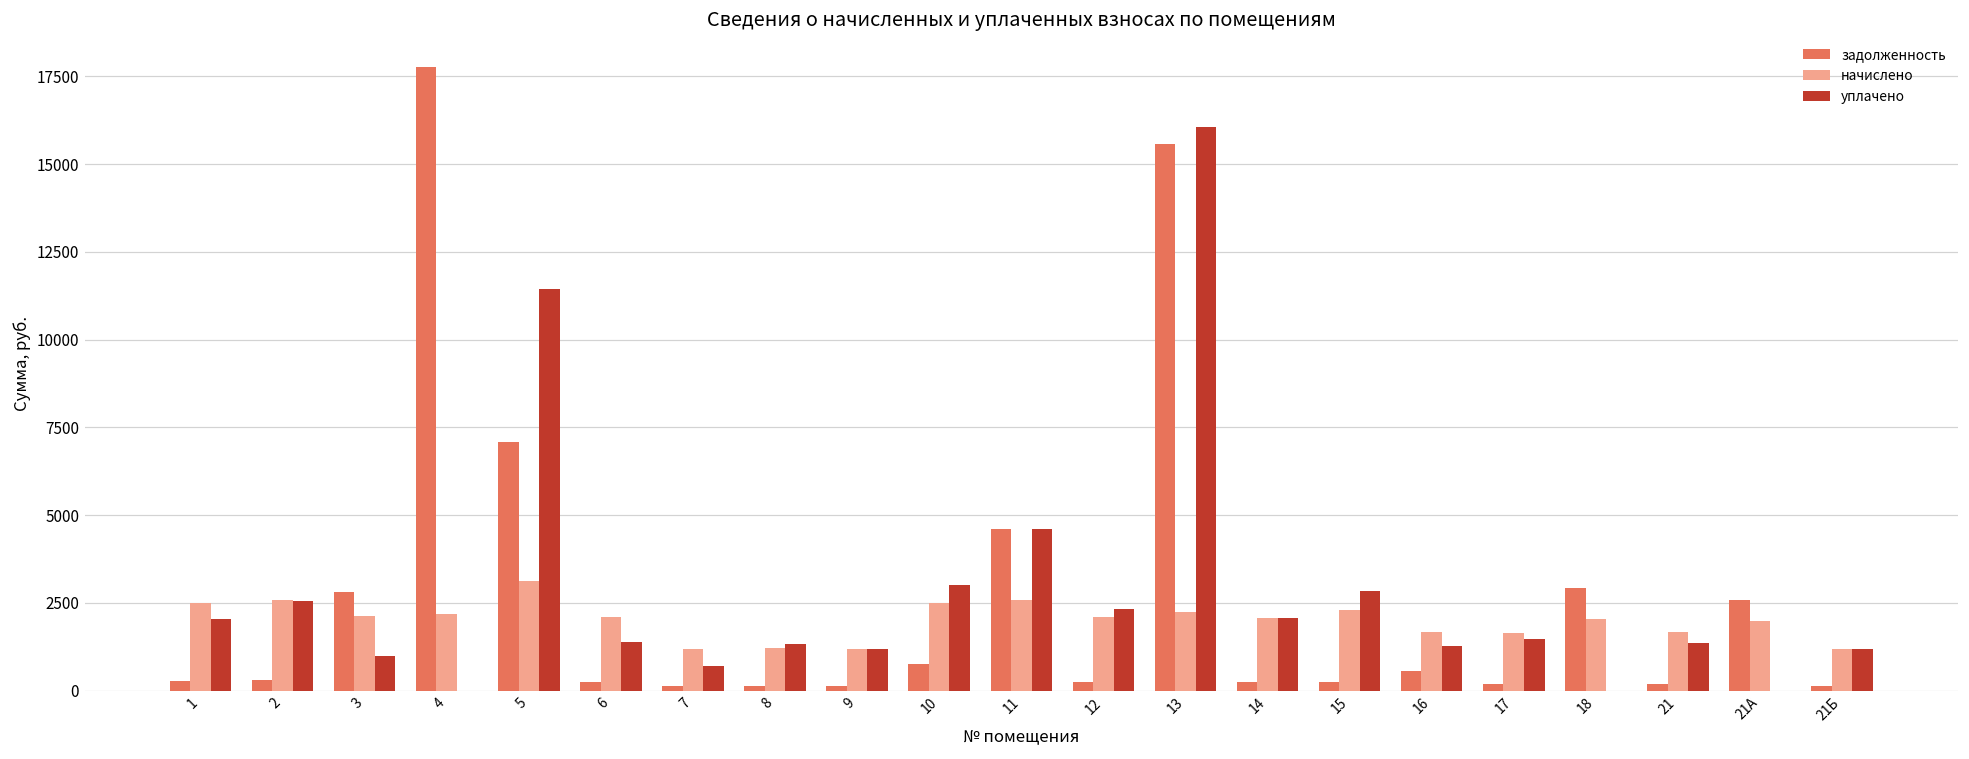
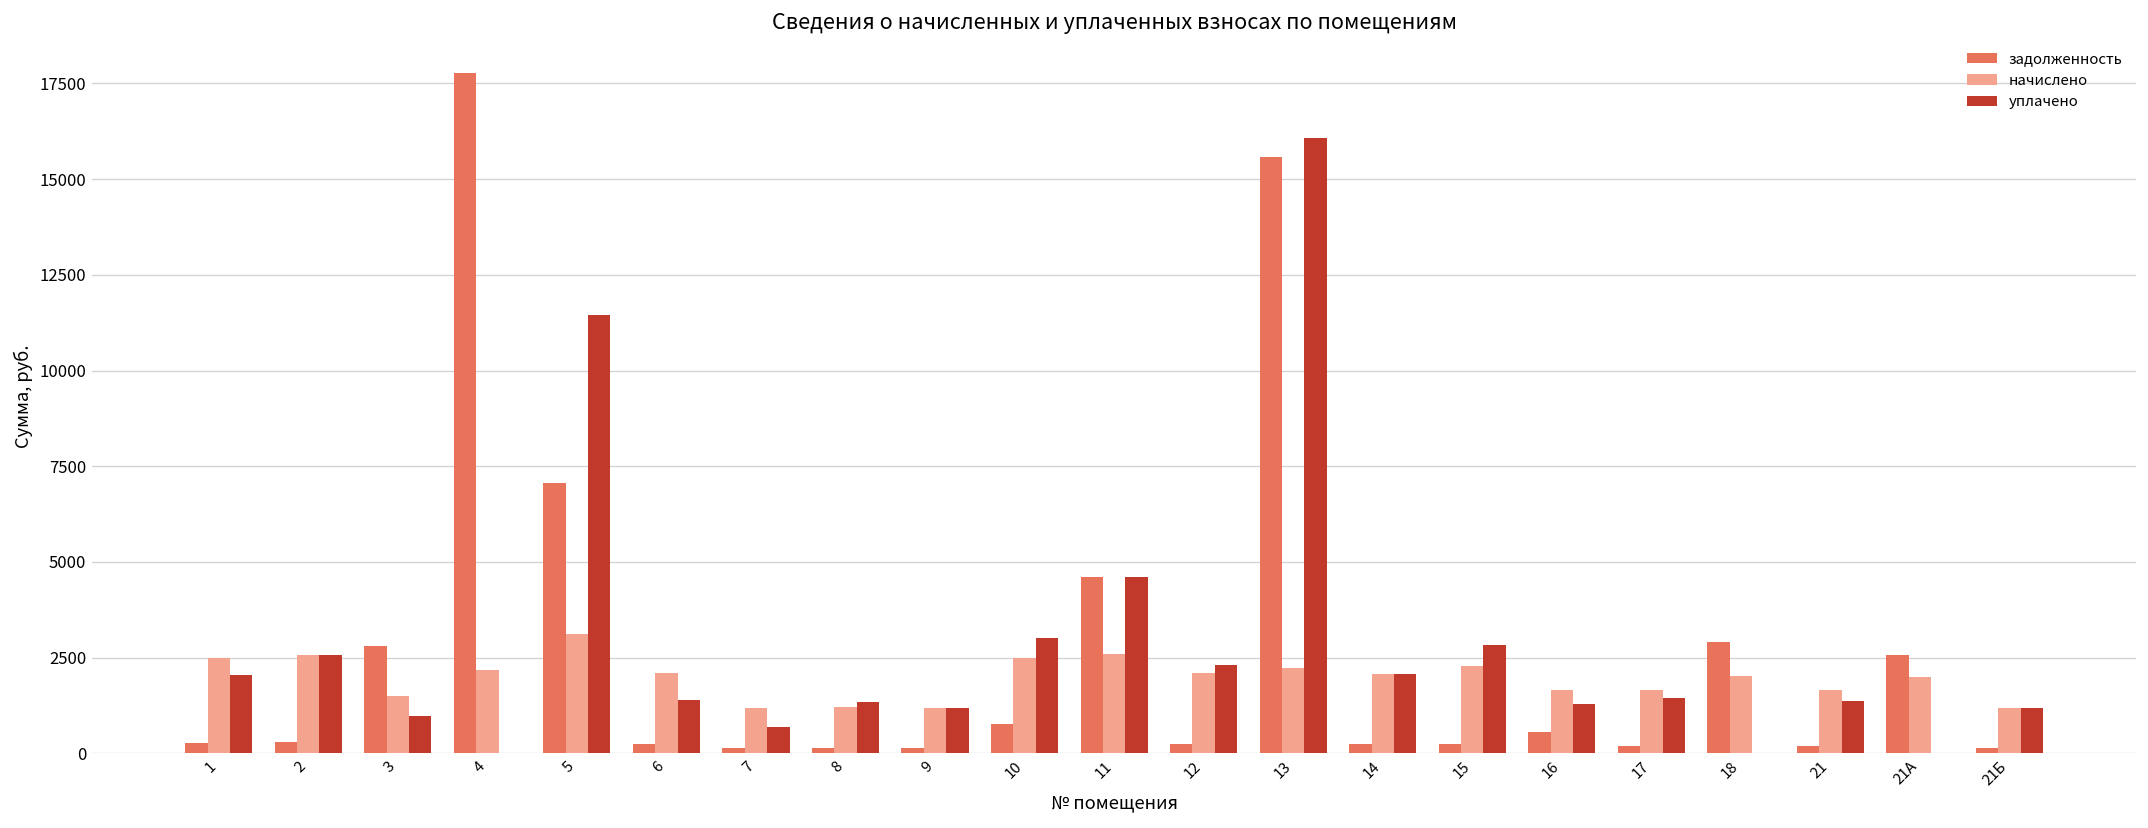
  {
    "задолженность": {
      "1": 300,
      "2": 300,
      "3": 2800,
      "4": 17800,
      "5": 7100,
      "6": 200,
      "7": 100,
      "8": 100,
      "9": 100,
      "10": 800,
      "11": 4600,
      "12": 200,
      "13": 15600,
      "14": 200,
      "15": 300,
      "16": 600,
      "17": 200,
      "18": 2900,
      "21": 200,
      "21А": 2600,
      "21Б": 100
    },
    "начислено": {
      "1": 2500,
      "2": 2600,
-     "3": 2100,
+     "3": 1500,
      "4": 2200,
      "5": 3100,
      "6": 2100,
      "7": 1200,
      "8": 1200,
      "9": 1200,
      "10": 2500,
      "11": 2600,
      "12": 2100,
      "13": 2200,
      "14": 2100,
      "15": 2300,
      "16": 1700,
      "17": 1600,
      "18": 2000,
      "21": 1700,
      "21А": 2000,
      "21Б": 1200
    },
    "уплачено": {
      "1": 2000,
      "2": 2600,
      "3": 1000,
      "4": 0,
      "5": 11500,
      "6": 1400,
      "7": 700,
      "8": 1300,
      "9": 1200,
      "10": 3000,
      "11": 4600,
      "12": 2300,
      "13": 16100,
      "14": 2100,
      "15": 2800,
      "16": 1300,
      "17": 1500,
      "18": 0,
      "21": 1400,
      "21А": 0,
      "21Б": 1200
    }
  }
